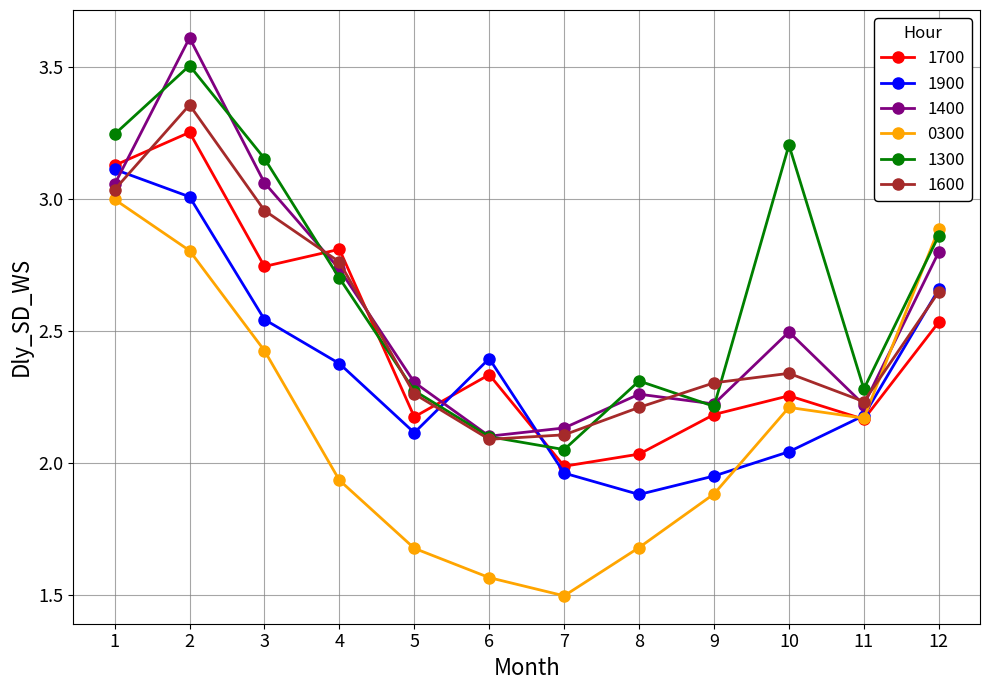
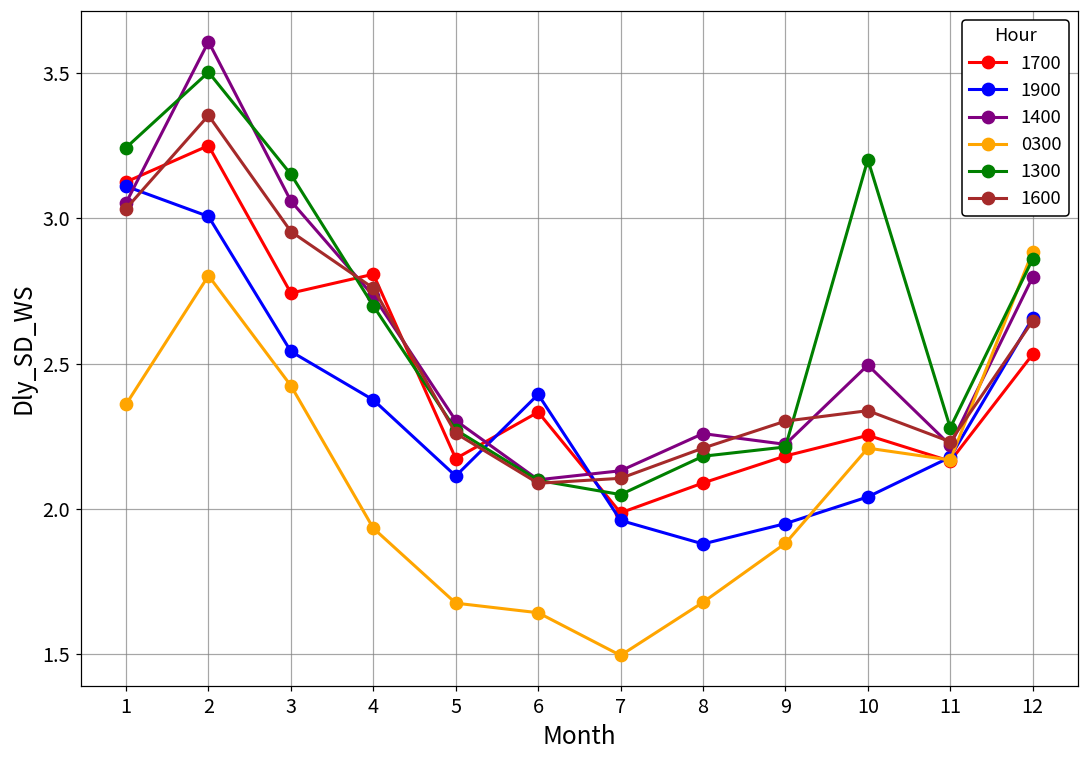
  {
    "1700": {
      "1": 3.13,
      "2": 3.25,
      "3": 2.74,
      "4": 2.81,
      "5": 2.17,
      "6": 2.33,
      "7": 1.99,
-     "8": 2.03,
+     "8": 2.09,
      "9": 2.18,
      "10": 2.25,
      "12": 2.53
    },
    "1900": {
      "1": 3.11,
      "2": 3.01,
      "3": 2.54,
      "4": 2.38,
      "5": 2.11,
      "6": 2.39,
      "7": 1.96,
      "8": 1.88,
      "9": 1.95,
      "10": 2.04,
      "11": 2.18,
      "12": 2.66
    },
    "1400": {
      "1": 3.05,
      "2": 3.61,
      "3": 3.06,
      "4": 2.73,
      "5": 2.30,
      "7": 2.13,
      "8": 2.26,
      "10": 2.50,
      "11": 2.22,
      "12": 2.80
    },
    "0300": {
-     "1": 3.00,
+     "1": 2.36,
      "2": 2.80,
      "3": 2.42,
      "4": 1.93,
      "5": 1.68,
-     "6": 1.56,
+     "6": 1.64,
      "7": 1.50,
      "8": 1.68,
      "9": 1.88,
      "10": 2.21,
      "12": 2.89
    },
    "1300": {
      "1": 3.24,
      "2": 3.50,
      "3": 3.15,
      "4": 2.70,
      "5": 2.27,
      "7": 2.05,
-     "8": 2.31,
+     "8": 2.18,
      "10": 3.20,
      "11": 2.28,
      "12": 2.86
    },
    "1600": {
      "1": 3.03,
      "2": 3.36,
      "3": 2.96,
      "4": 2.76,
      "5": 2.26,
      "6": 2.09,
      "7": 2.11,
      "8": 2.21,
      "9": 2.30,
      "10": 2.34,
      "11": 2.23,
      "12": 2.65
    }
  }
